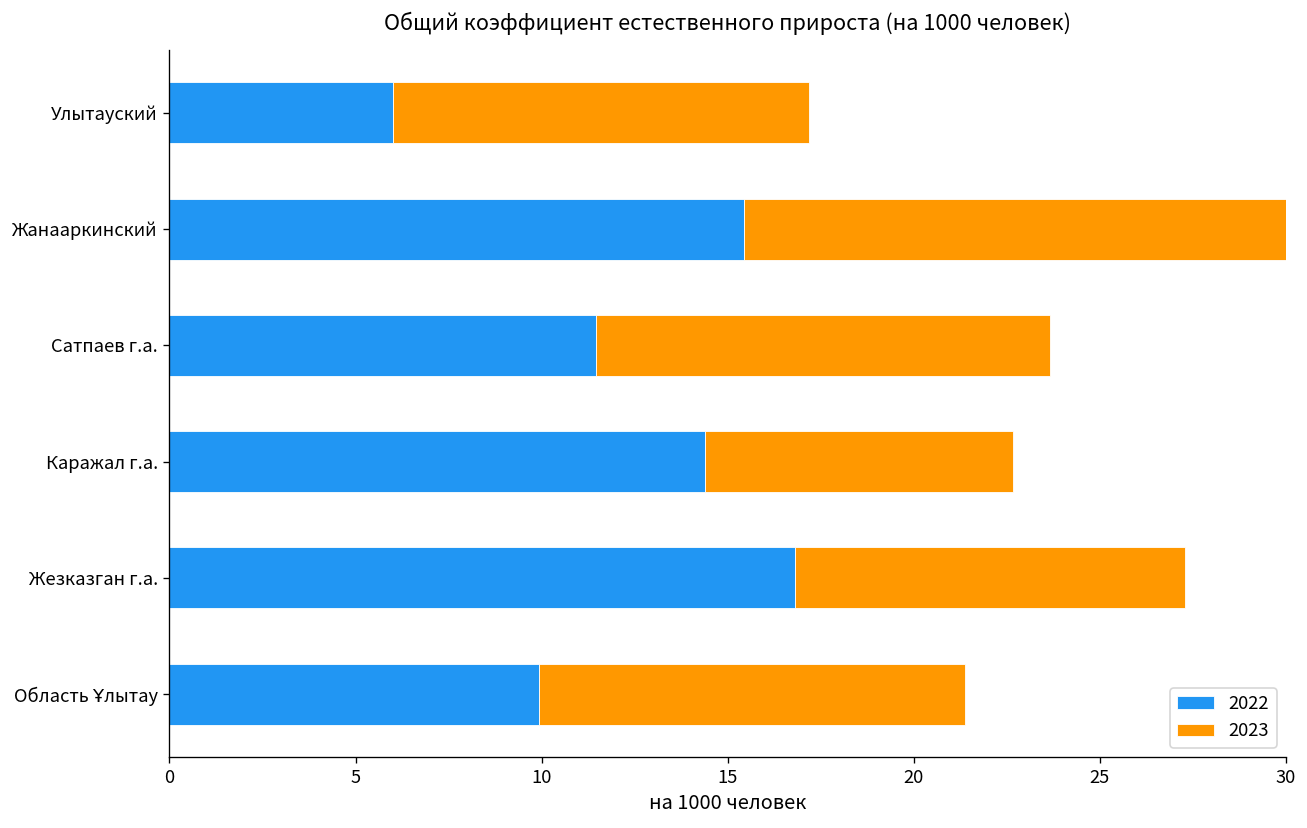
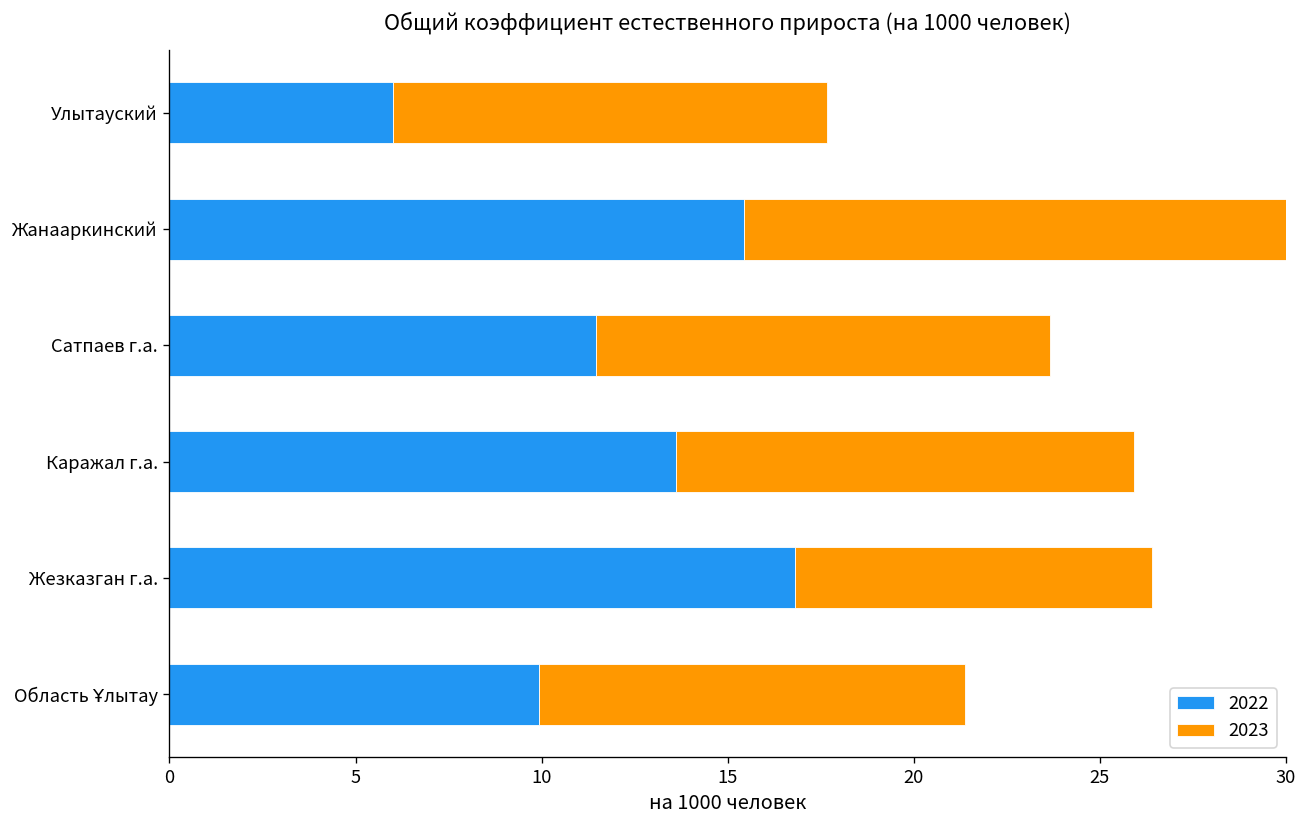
  {
    "2022": {
      "Улытауский": 6.0,
      "Жанааркинский": 15.4,
      "Сатпаев г.а.": 11.5,
-     "Каражал г.а.": 14.4,
+     "Каражал г.а.": 13.6,
      "Жезказган г.а.": 16.8,
      "Область Ұлытау": 9.9
    },
    "2023": {
-     "Улытауский": 11.2,
+     "Улытауский": 11.7,
      "Сатпаев г.а.": 12.2,
-     "Каражал г.а.": 8.3,
-     "Жезказган г.а.": 10.5,
+     "Каражал г.а.": 12.3,
+     "Жезказган г.а.": 9.6,
      "Область Ұлытау": 11.4
    }
  }
